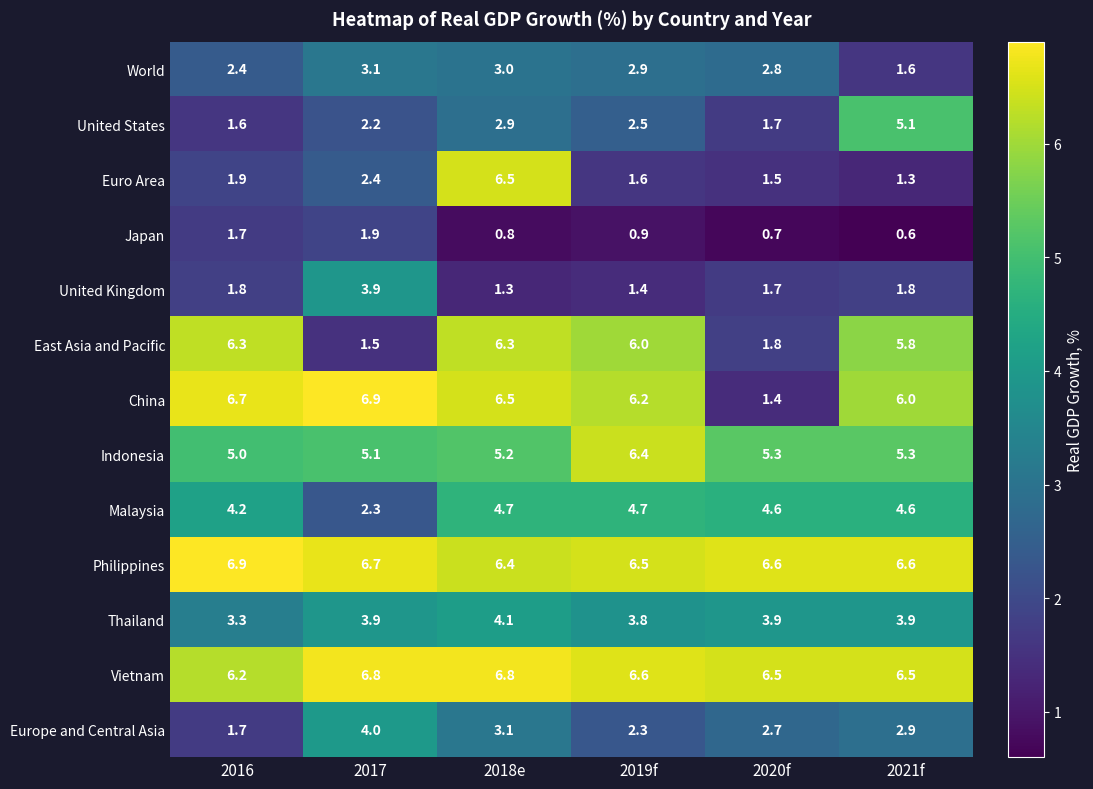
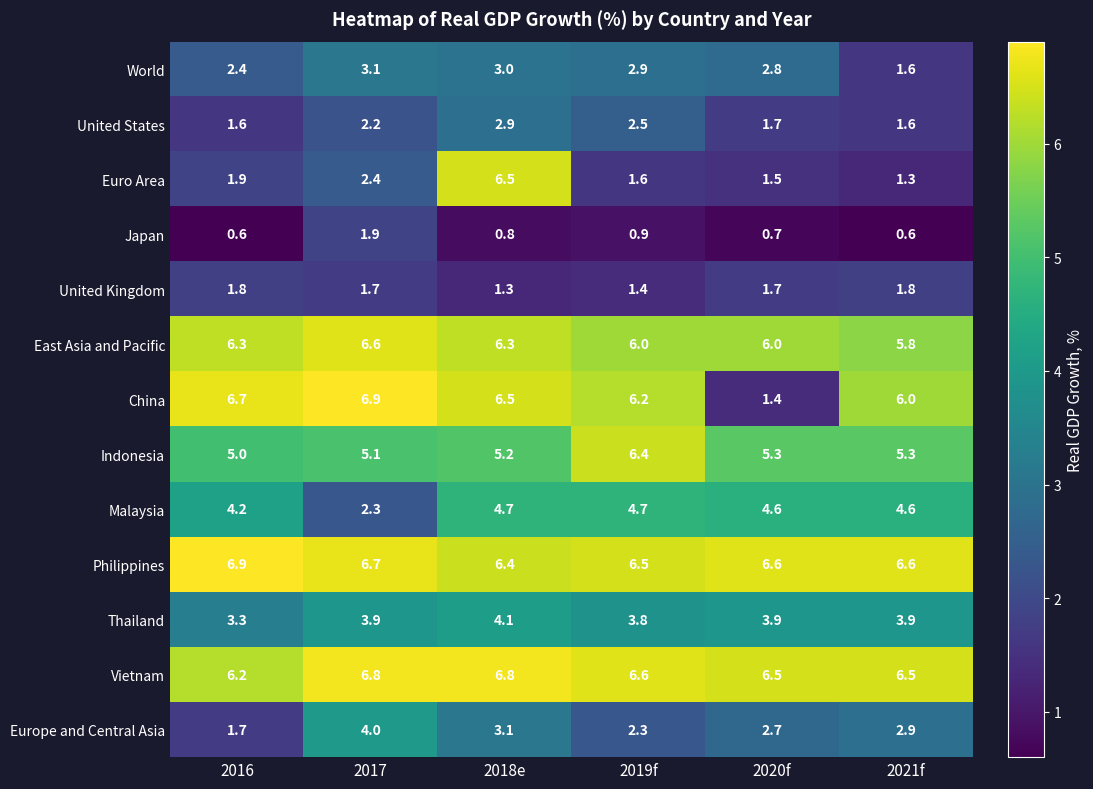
  {
    "World": {
      "2016": 2.4,
      "2017": 3.1,
      "2018e": 3.0,
      "2019f": 2.9,
      "2020f": 2.8,
      "2021f": 1.6
    },
    "United States": {
      "2016": 1.6,
      "2017": 2.2,
      "2018e": 2.9,
      "2019f": 2.5,
      "2020f": 1.7,
-     "2021f": 5.1
+     "2021f": 1.6
    },
    "Euro Area": {
      "2016": 1.9,
      "2017": 2.4,
      "2018e": 6.5,
      "2019f": 1.6,
      "2020f": 1.5,
      "2021f": 1.3
    },
    "Japan": {
-     "2016": 1.7,
+     "2016": 0.6,
      "2017": 1.9,
      "2018e": 0.8,
      "2019f": 0.9,
      "2020f": 0.7,
      "2021f": 0.6
    },
    "United Kingdom": {
      "2016": 1.8,
-     "2017": 3.9,
+     "2017": 1.7,
      "2018e": 1.3,
      "2019f": 1.4,
      "2020f": 1.7,
      "2021f": 1.8
    },
    "East Asia and Pacific": {
      "2016": 6.3,
-     "2017": 1.5,
+     "2017": 6.6,
      "2018e": 6.3,
      "2019f": 6.0,
-     "2020f": 1.8,
+     "2020f": 6.0,
      "2021f": 5.8
    },
    "China": {
      "2016": 6.7,
      "2017": 6.9,
      "2018e": 6.5,
      "2019f": 6.2,
      "2020f": 1.4,
      "2021f": 6.0
    },
    "Indonesia": {
      "2016": 5.0,
      "2017": 5.1,
      "2018e": 5.2,
      "2019f": 6.4,
      "2020f": 5.3,
      "2021f": 5.3
    },
    "Malaysia": {
      "2016": 4.2,
      "2017": 2.3,
      "2018e": 4.7,
      "2019f": 4.7,
      "2020f": 4.6,
      "2021f": 4.6
    },
    "Philippines": {
      "2016": 6.9,
      "2017": 6.7,
      "2018e": 6.4,
      "2019f": 6.5,
      "2020f": 6.6,
      "2021f": 6.6
    },
    "Thailand": {
      "2016": 3.3,
      "2017": 3.9,
      "2018e": 4.1,
      "2019f": 3.8,
      "2020f": 3.9,
      "2021f": 3.9
    },
    "Vietnam": {
      "2016": 6.2,
      "2017": 6.8,
      "2018e": 6.8,
      "2019f": 6.6,
      "2020f": 6.5,
      "2021f": 6.5
    },
    "Europe and Central Asia": {
      "2016": 1.7,
      "2017": 4.0,
      "2018e": 3.1,
      "2019f": 2.3,
      "2020f": 2.7,
      "2021f": 2.9
    }
  }
